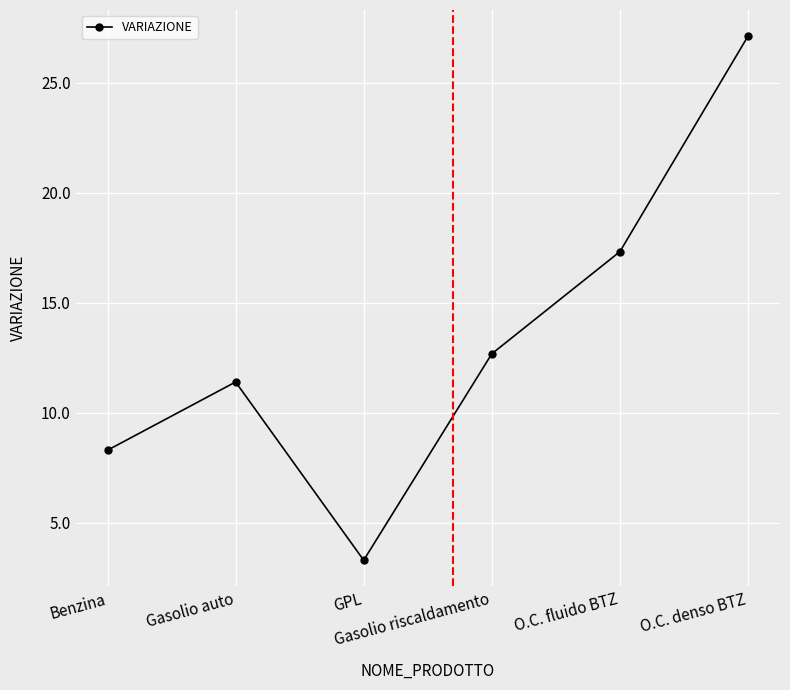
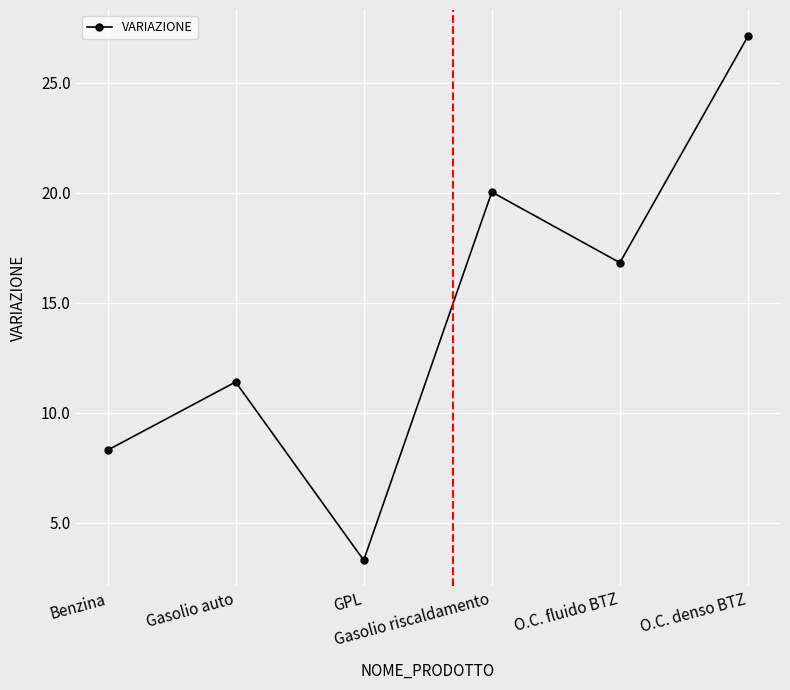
  {
    "Benzina": 8.3,
    "Gasolio auto": 11.4,
    "GPL": 3.3,
-   "Gasolio riscaldamento": 12.7,
-   "O.C. fluido BTZ": 17.3,
+   "Gasolio riscaldamento": 20.0,
+   "O.C. fluido BTZ": 16.8,
    "O.C. denso BTZ": 27.1
  }
